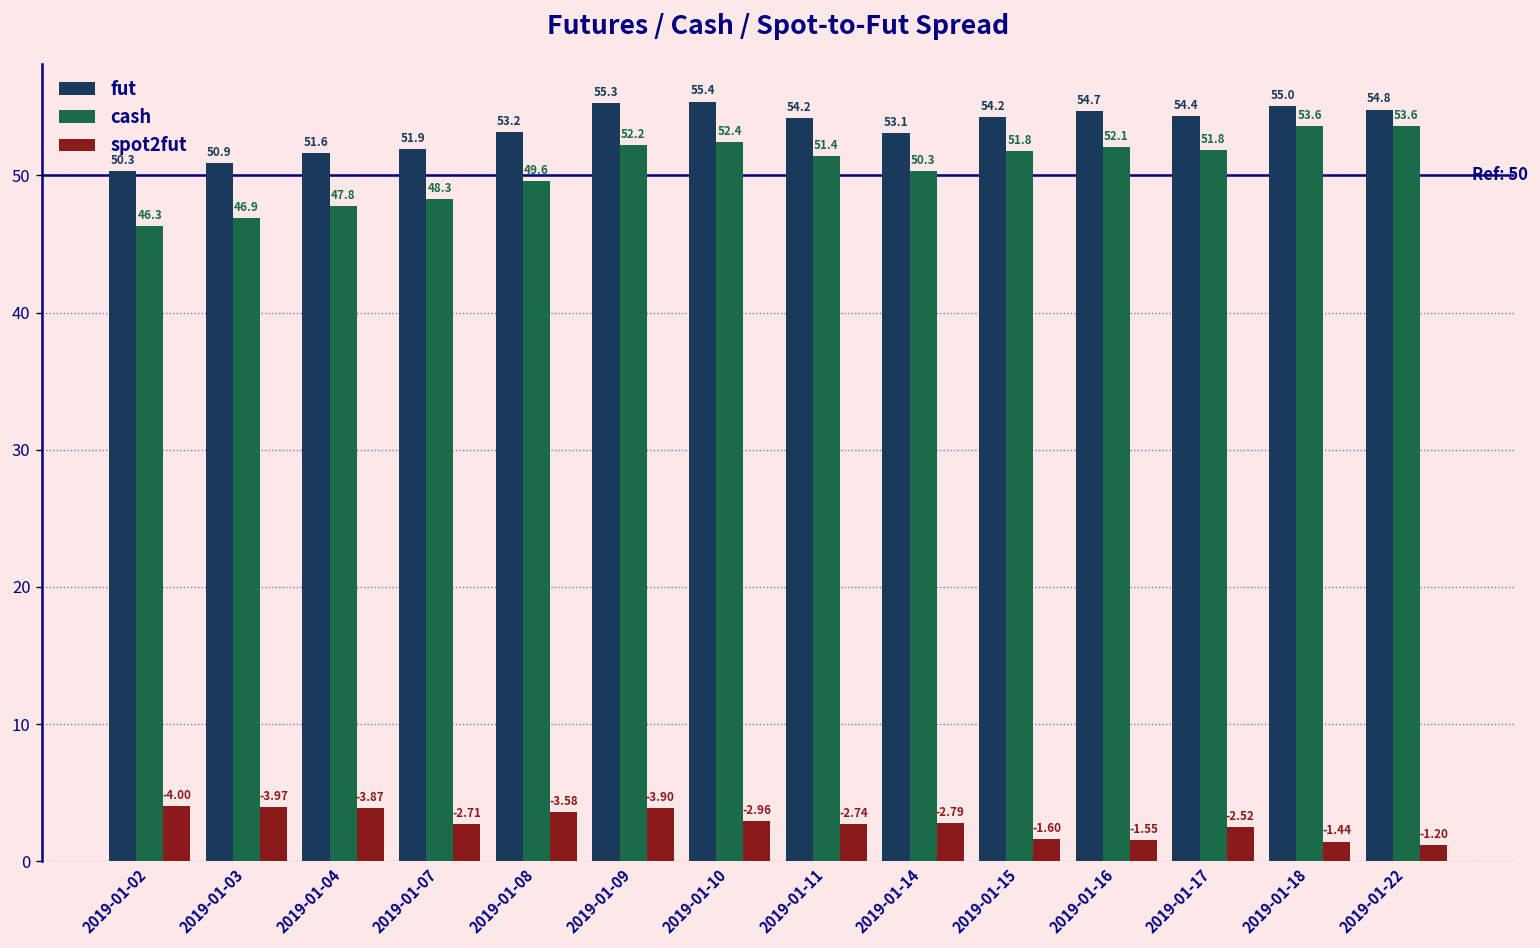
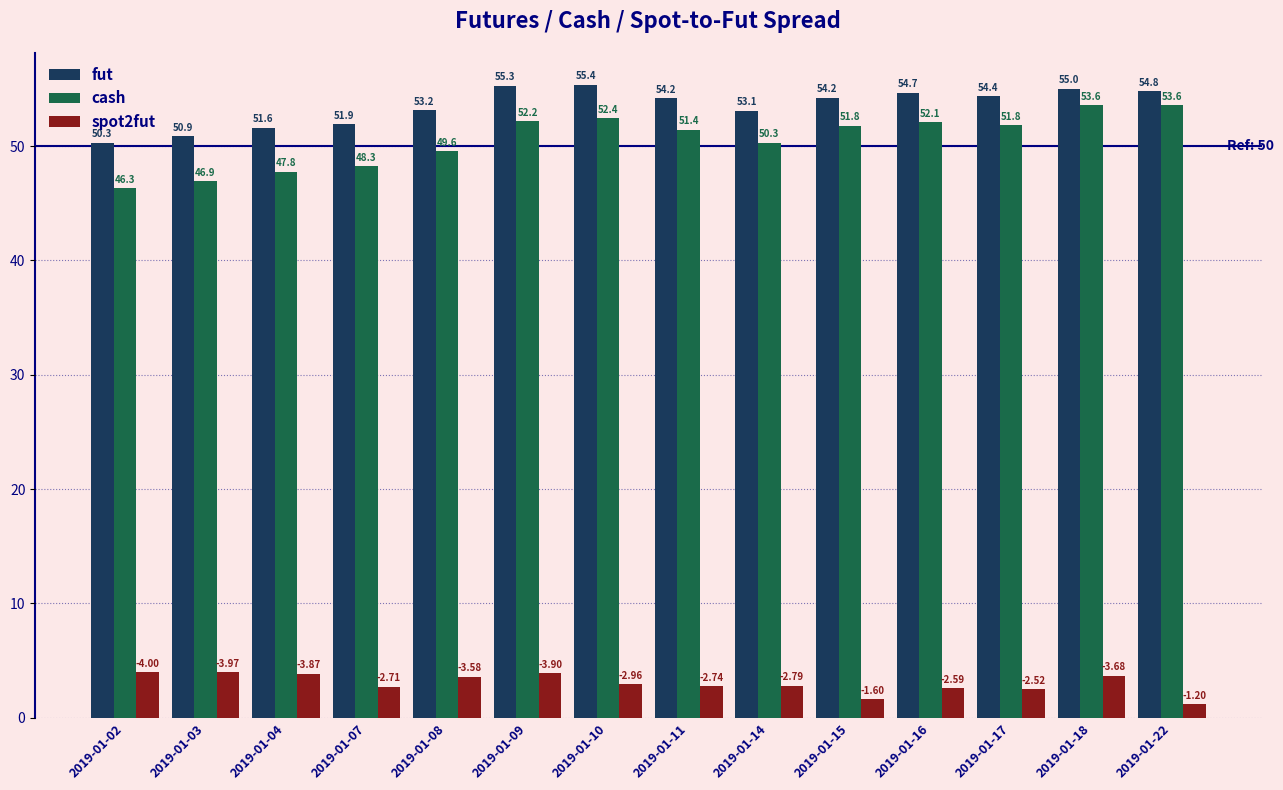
  {
    "spot2fut": {
-     "2019-01-16": -1.55,
-     "2019-01-18": -1.44
+     "2019-01-16": -2.59,
+     "2019-01-18": -3.68
    }
  }
